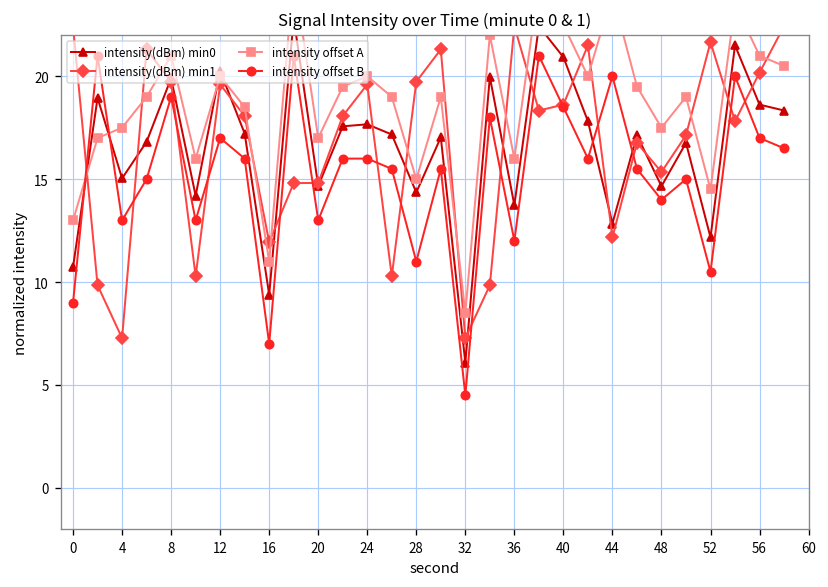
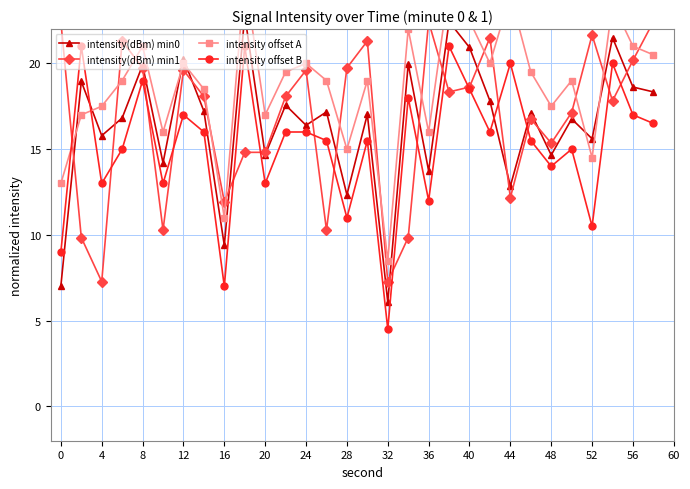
  {
    "intensity(dBm) min0": {
-     "0": 10.7,
-     "4": 15.0,
+     "0": 7.0,
+     "4": 15.8,
      "16": 9.4,
      "20": 14.7,
-     "24": 17.7,
-     "28": 14.4,
+     "24": 16.4,
+     "28": 12.3,
      "32": 6.1,
      "36": 13.7,
      "40": 20.9,
      "44": 12.8,
      "48": 14.7,
-     "52": 12.2,
+     "52": 15.6,
      "56": 18.6
    },
    "intensity offset A": {
      "0": 13.0,
      "4": 17.5,
      "16": 11.0,
      "20": 17.0,
      "28": 15.0,
      "32": 8.5,
      "36": 16.0,
      "48": 17.5,
      "52": 14.5,
      "56": 21.0
    }
  }
